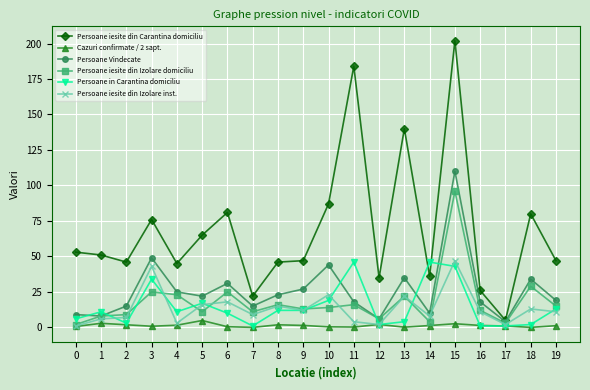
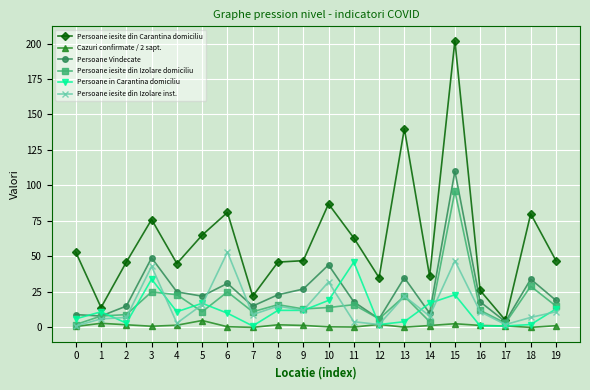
  {
    "Persoane iesite din Carantina domiciliu": {
      "0": 53,
-     "1": 51,
+     "1": 14,
      "2": 46,
      "3": 76,
      "4": 45,
      "5": 65,
      "6": 81,
      "7": 22,
      "8": 46,
      "9": 47,
      "10": 87,
-     "11": 184,
+     "11": 63,
      "12": 35,
      "13": 140,
      "14": 36,
      "15": 202,
      "16": 26,
      "18": 80,
      "19": 47
    },
    "Persoane in Carantina domiciliu": {
      "0": 6,
      "1": 11,
      "3": 34,
      "4": 11,
      "6": 10,
      "8": 12,
      "10": 19,
      "11": 46,
      "13": 4,
-     "14": 46,
-     "15": 43,
+     "14": 17,
+     "15": 23,
      "18": 2,
      "19": 13
    },
    "Persoane iesite din Izolare inst.": {
      "1": 6,
      "2": 7,
      "3": 43,
-     "6": 18,
+     "6": 53,
      "7": 9,
-     "10": 23,
+     "10": 32,
      "11": 4,
      "14": 8,
      "15": 47,
-     "18": 13,
+     "18": 7,
      "19": 11
    }
  }
